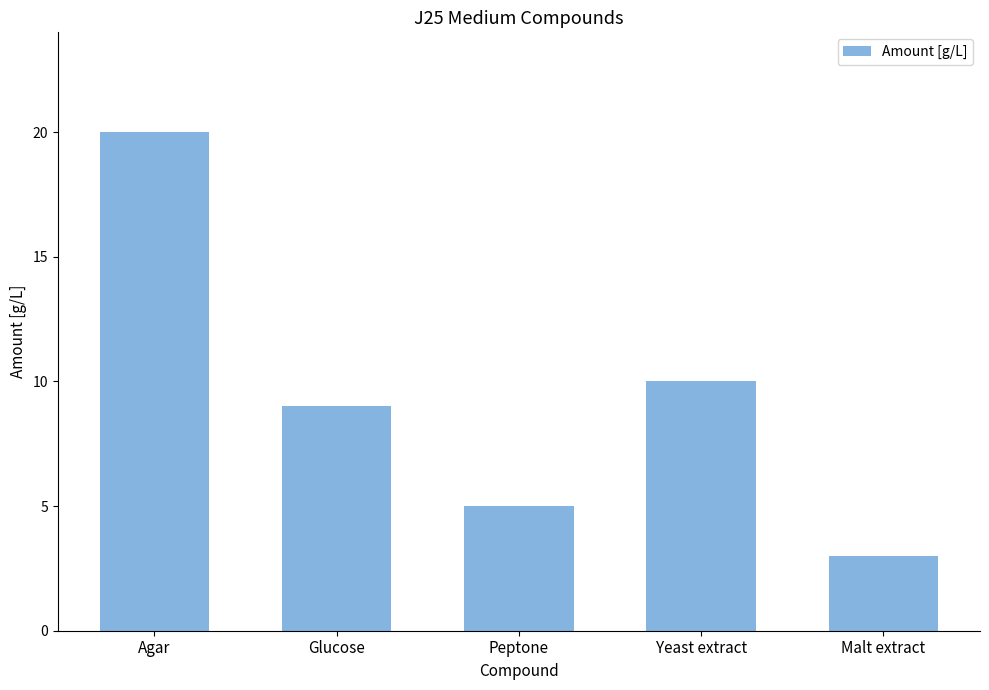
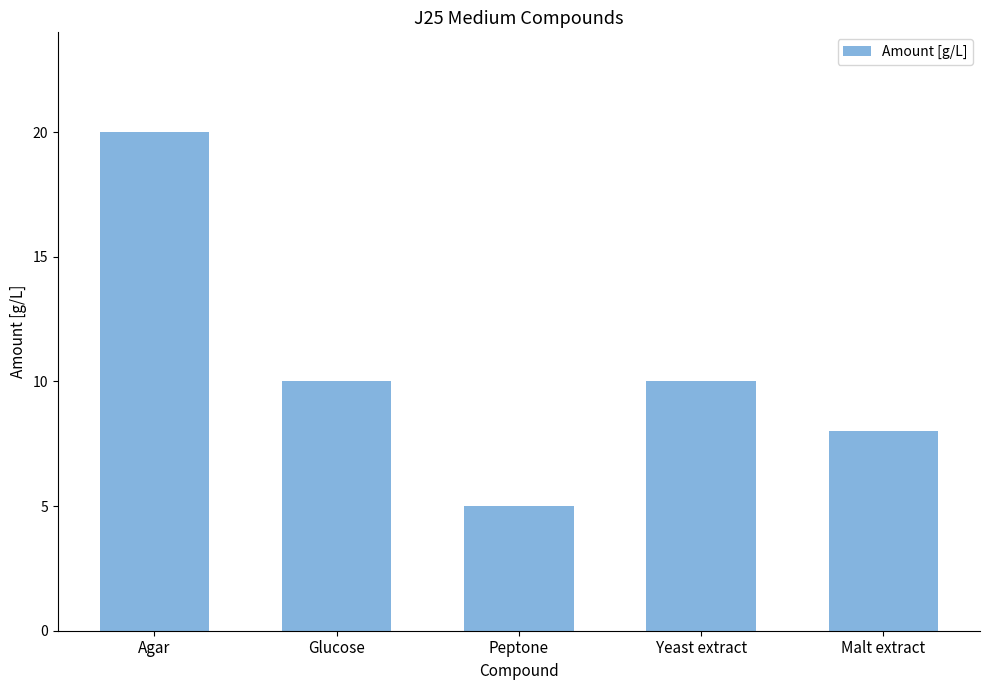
  {
    "Agar": 20,
-   "Glucose": 9,
+   "Glucose": 10,
    "Peptone": 5,
    "Yeast extract": 10,
-   "Malt extract": 3
+   "Malt extract": 8
  }
